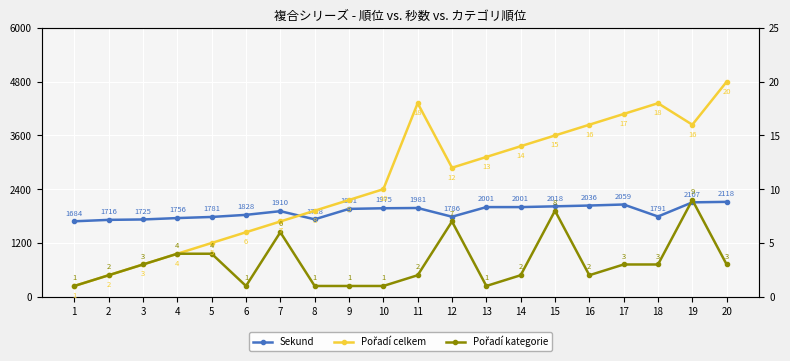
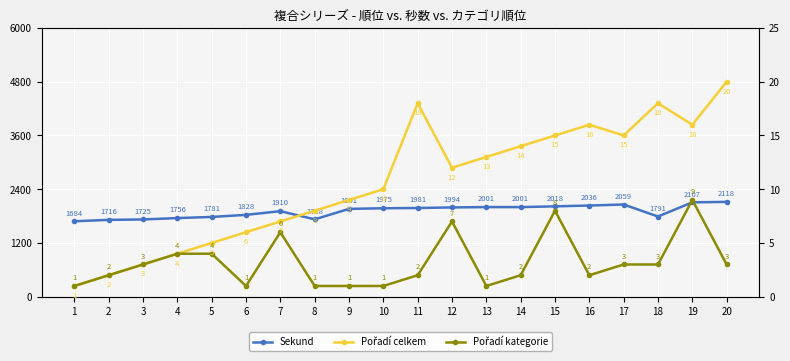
  {
    "Sekund": {
      "1": 1684,
      "2": 1716,
      "3": 1725,
      "4": 1756,
      "5": 1781,
      "6": 1828,
      "7": 1910,
      "11": 1981,
-     "12": 1786,
+     "12": 1994,
      "13": 2001,
      "14": 2001,
      "15": 2018,
      "16": 2036,
      "17": 2059,
      "18": 1791,
      "20": 2118
    },
    "Pořadí celkem": {
      "6": 6,
      "11": 18,
      "12": 12,
      "13": 13,
      "14": 14,
      "15": 15,
      "16": 16,
-     "17": 17,
+     "17": 15,
      "18": 18,
      "19": 16,
      "20": 20
    },
    "Pořadí kategorie": {
      "6": 1,
      "8": 1,
      "9": 1,
      "10": 1,
      "11": 2,
      "13": 1,
      "14": 2,
      "16": 2,
      "17": 3,
      "18": 3,
      "20": 3
    }
  }
